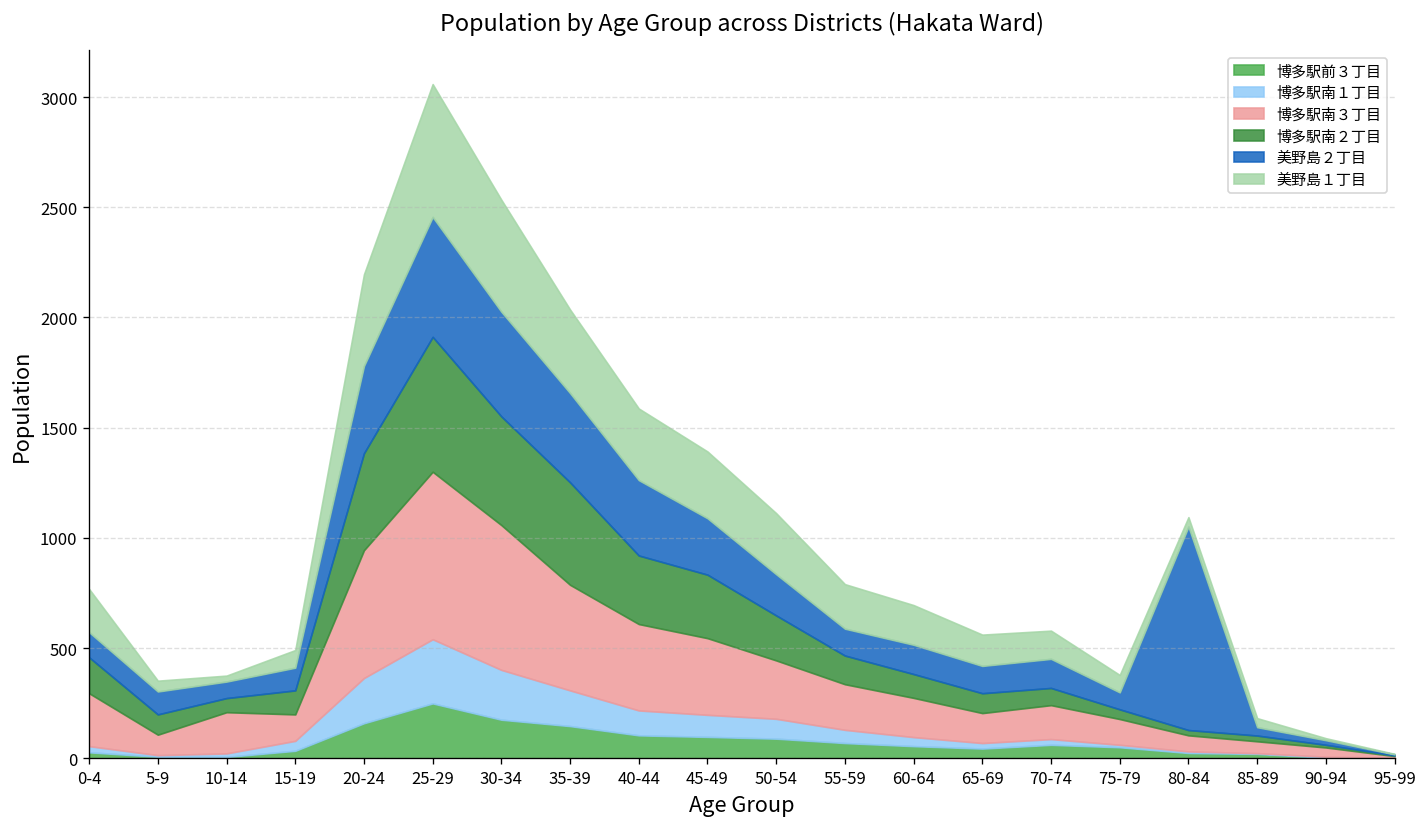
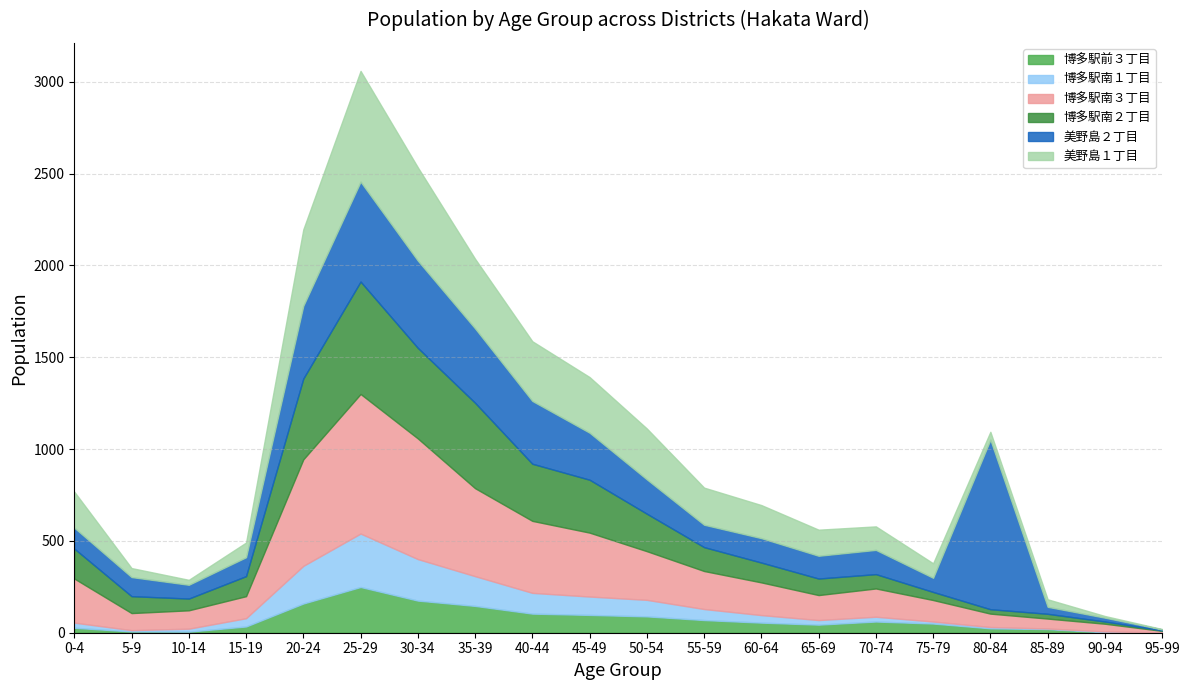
  {
    "博多駅南１丁目": {
      "0-4": 30,
      "10-14": 20,
      "15-19": 50,
      "20-24": 210,
      "25-29": 290,
      "30-34": 230,
      "35-39": 160,
      "40-44": 110,
      "45-49": 100,
      "50-54": 90,
      "55-59": 60,
      "60-64": 40,
      "65-69": 30,
      "70-74": 30
    },
    "博多駅南３丁目": {
      "0-4": 240,
      "5-9": 90,
-     "10-14": 190,
+     "10-14": 100,
      "15-19": 120,
      "20-24": 580,
      "25-29": 760,
      "30-34": 660,
      "35-39": 480,
      "40-44": 390,
      "45-49": 350,
      "50-54": 270,
      "55-59": 210,
      "60-64": 180,
      "65-69": 140,
      "70-74": 150,
      "75-79": 120,
      "80-84": 70,
      "85-89": 50
    },
    "美野島２丁目": {
      "0-4": 110,
      "5-9": 100,
      "10-14": 80,
      "15-19": 100,
      "20-24": 400,
      "25-29": 540,
      "30-34": 480,
      "35-39": 410,
      "40-44": 340,
      "45-49": 260,
      "50-54": 190,
      "55-59": 120,
      "60-64": 130,
      "65-69": 120,
      "70-74": 130,
      "75-79": 80,
      "80-84": 920,
      "85-89": 40
    },
    "美野島１丁目": {
      "0-4": 200,
      "5-9": 50,
      "10-14": 30,
      "15-19": 80,
      "20-24": 420,
      "25-29": 600,
      "30-34": 510,
      "35-39": 380,
      "40-44": 330,
      "45-49": 300,
      "50-54": 280,
      "55-59": 200,
      "60-64": 180,
      "65-69": 140,
      "70-74": 130,
      "75-79": 80,
      "80-84": 40,
      "85-89": 40
    }
  }
